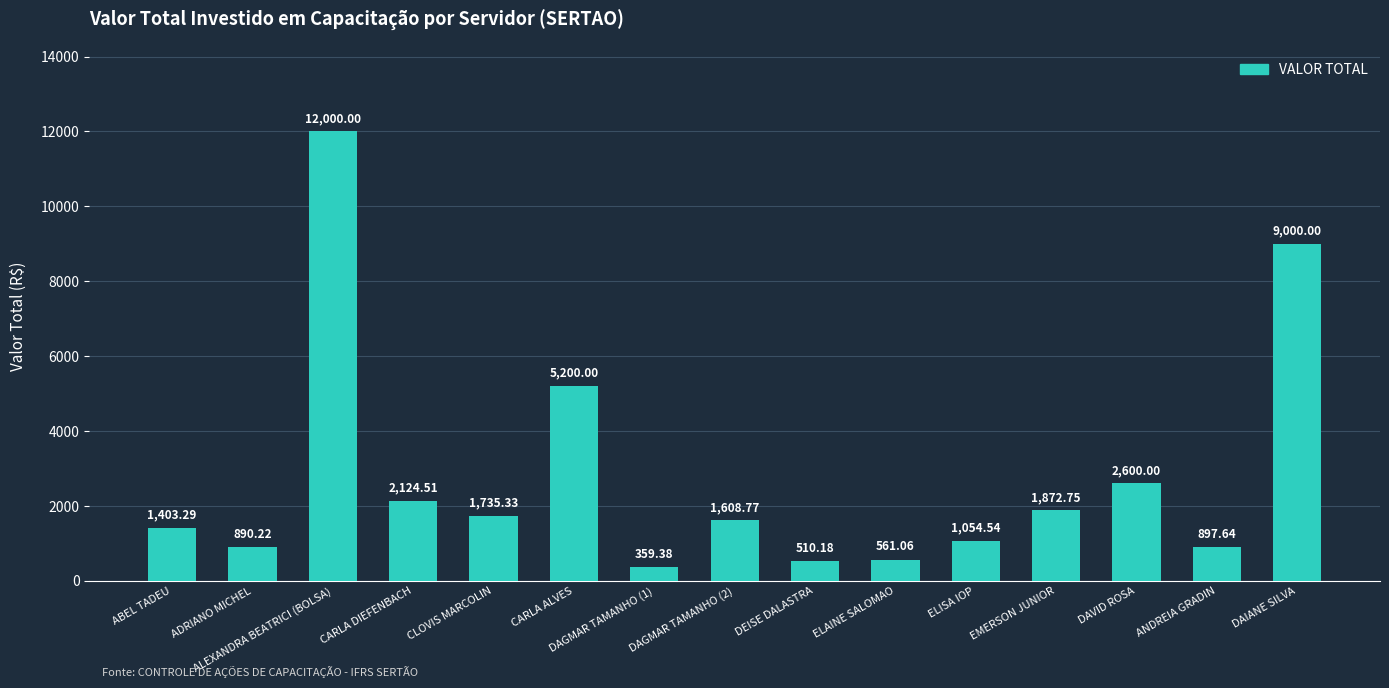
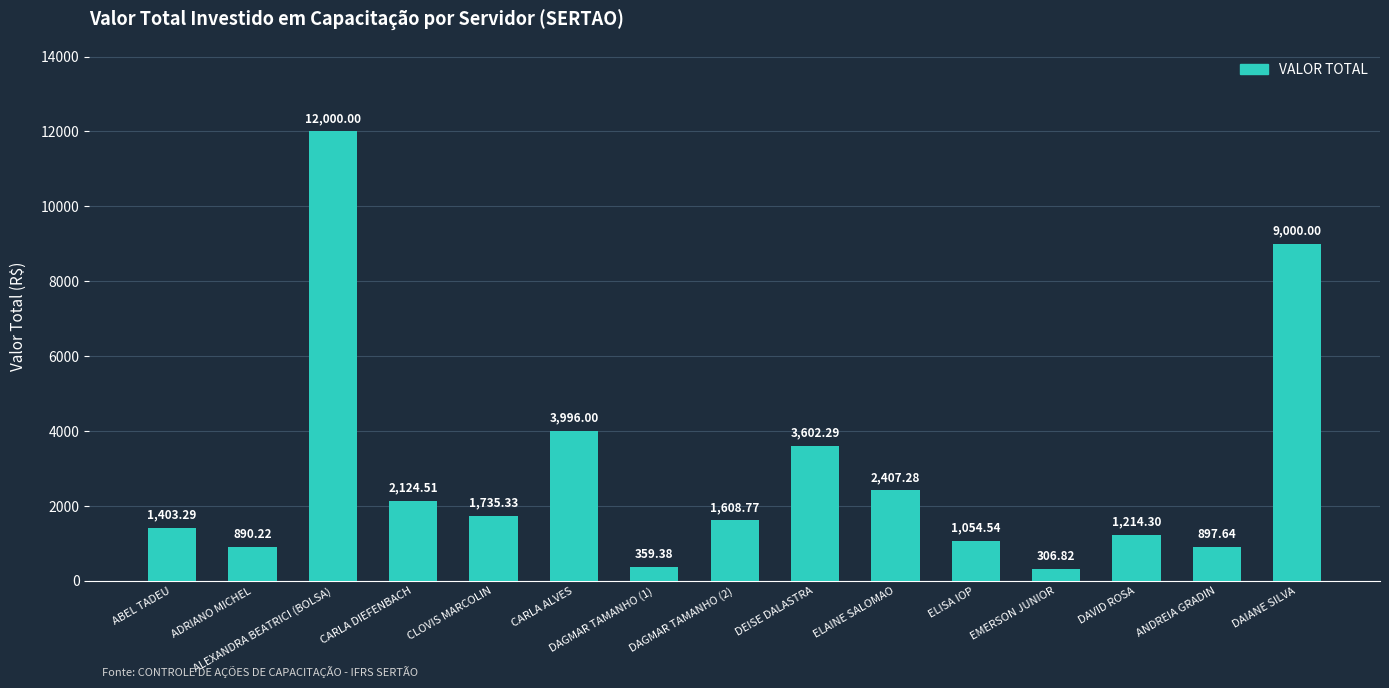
  {
    "ABEL TADEU": "1,403.29",
    "ADRIANO MICHEL": "890.22",
    "ALEXANDRA BEATRICI (BOLSA)": "12,000.00",
    "CARLA DIEFENBACH": "2,124.51",
    "CLOVIS MARCOLIN": "1,735.33",
-   "CARLA ALVES": "5,200.00",
+   "CARLA ALVES": "3,996.00",
    "DAGMAR TAMANHO (1)": "359.38",
    "DAGMAR TAMANHO (2)": "1,608.77",
-   "DEISE DALASTRA": "510.18",
-   "ELAINE SALOMAO": "561.06",
+   "DEISE DALASTRA": "3,602.29",
+   "ELAINE SALOMAO": "2,407.28",
    "ELISA IOP": "1,054.54",
-   "EMERSON JUNIOR": "1,872.75",
-   "DAVID ROSA": "2,600.00",
+   "EMERSON JUNIOR": "306.82",
+   "DAVID ROSA": "1,214.30",
    "ANDREIA GRADIN": "897.64",
    "DAIANE SILVA": "9,000.00"
  }
